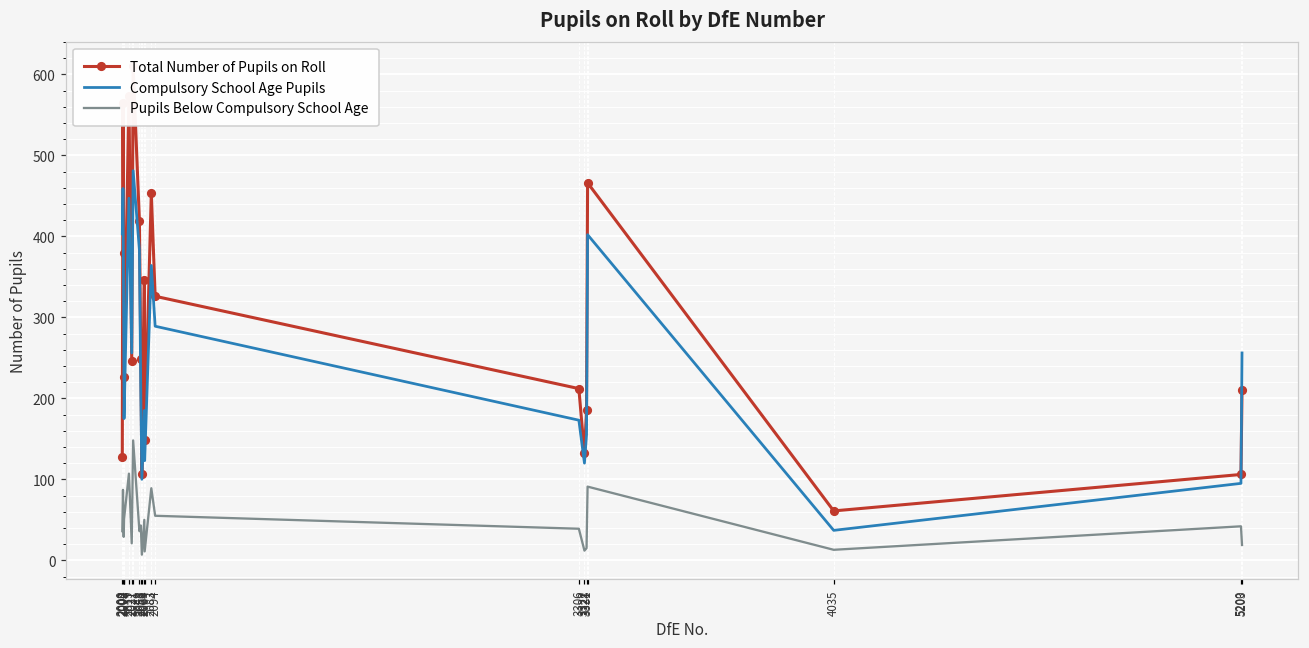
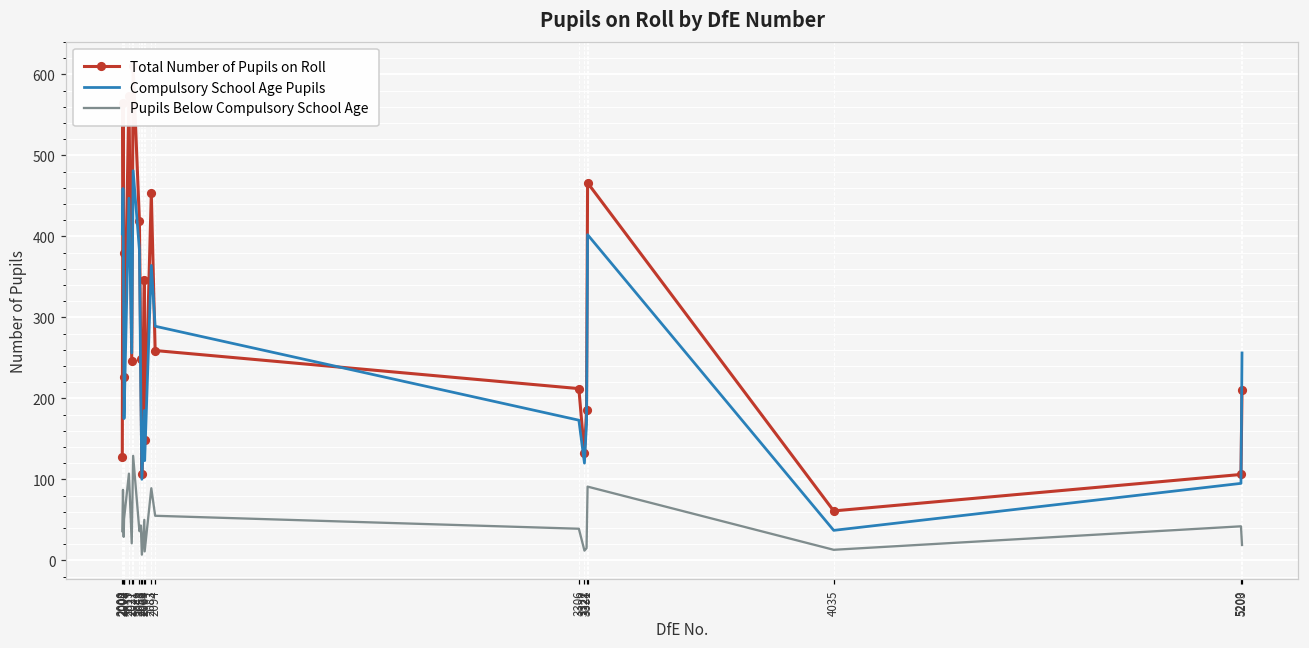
  {
    "Total Number of Pupils on Roll": {
      "2000": 130,
      "2004": 380,
      "2005": 230,
      "2027": 250,
      "2063": 350,
      "2064": 150,
      "2083": 450,
-     "2094": 330,
+     "2094": 260,
      "3306": 210,
      "3322": 130,
      "3328": 190,
      "3331": 470,
      "4035": 60,
      "5200": 110,
      "5203": 210
    },
    "Compulsory School Age Pupils": {
      "2000": 400,
      "2002": 460,
      "2004": 300,
      "2005": 180,
      "2019": 450,
      "2027": 260,
      "2031": 480,
      "2063": 190,
      "2064": 120,
      "2083": 360,
      "2094": 290,
      "3306": 170,
      "3322": 120,
-     "3328": 160,
+     "3328": 170,
      "3331": 400,
      "4035": 40,
      "5200": 100,
      "5203": 260
    },
    "Pupils Below Compulsory School Age": {
      "2000": 40,
      "2002": 90,
      "2004": 30,
      "2005": 50,
      "2019": 110,
      "2027": 20,
-     "2031": 150,
+     "2031": 130,
      "2063": 50,
      "2064": 10,
      "2083": 90,
      "2094": 60,
      "3306": 40,
      "3322": 10,
      "3328": 20,
      "3331": 90,
      "4035": 10,
      "5200": 40,
      "5203": 20
    }
  }
